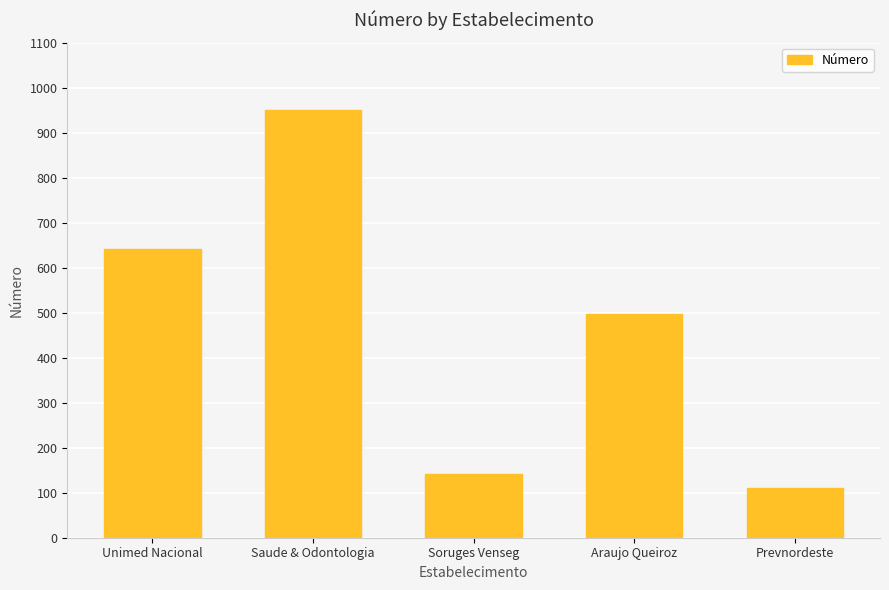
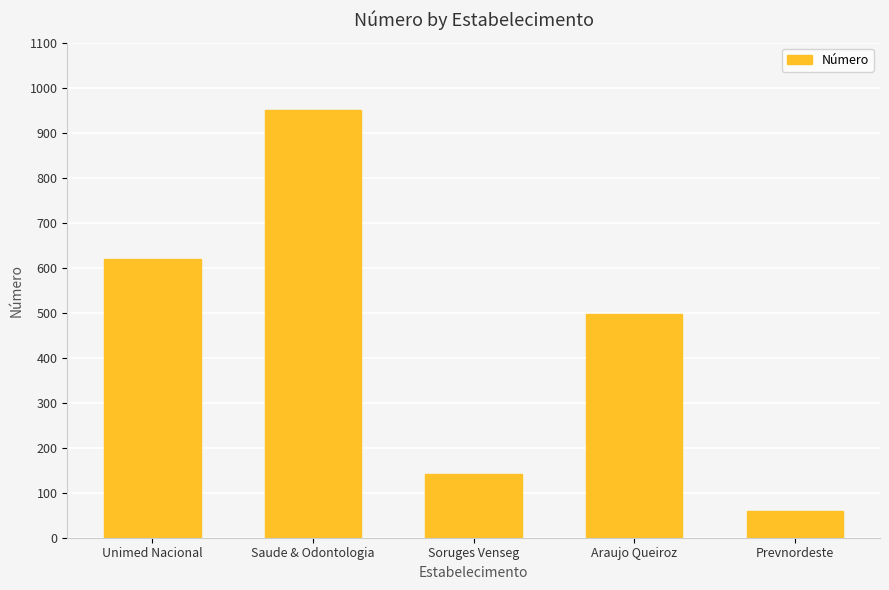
  {
-   "Unimed Nacional": 640,
+   "Unimed Nacional": 620,
    "Saude & Odontologia": 950,
    "Soruges Venseg": 140,
    "Araujo Queiroz": 500,
-   "Prevnordeste": 110
+   "Prevnordeste": 60
  }
